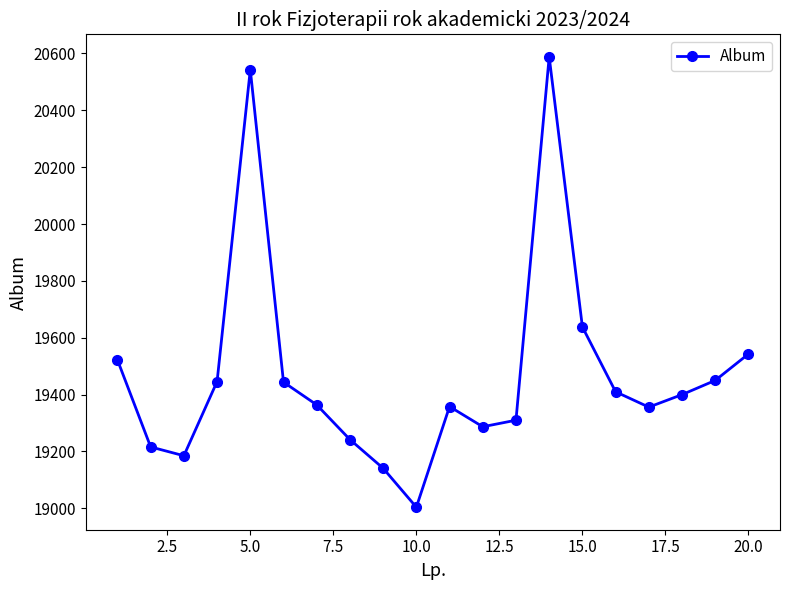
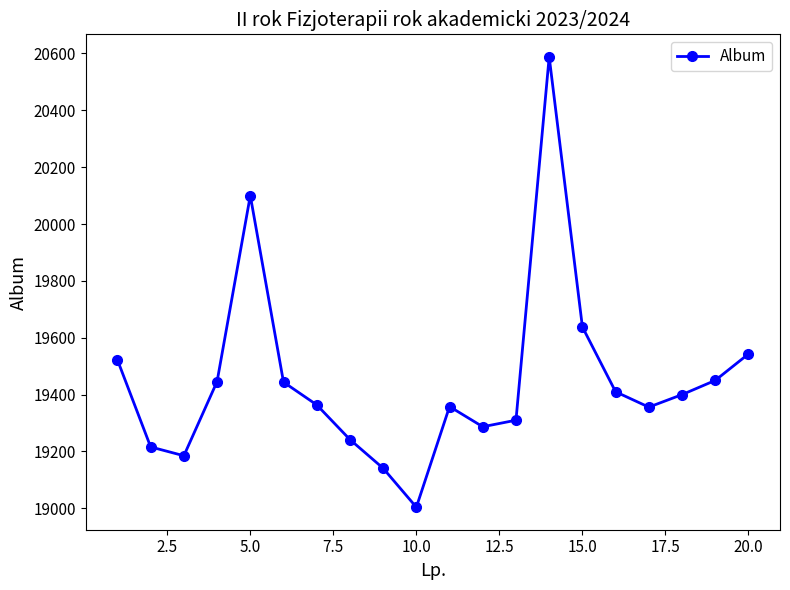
  {
-   "5.0": 20540,
+   "5.0": 20100,
    "10.0": 19000,
    "15.0": 19640,
    "20.0": 19540
  }
